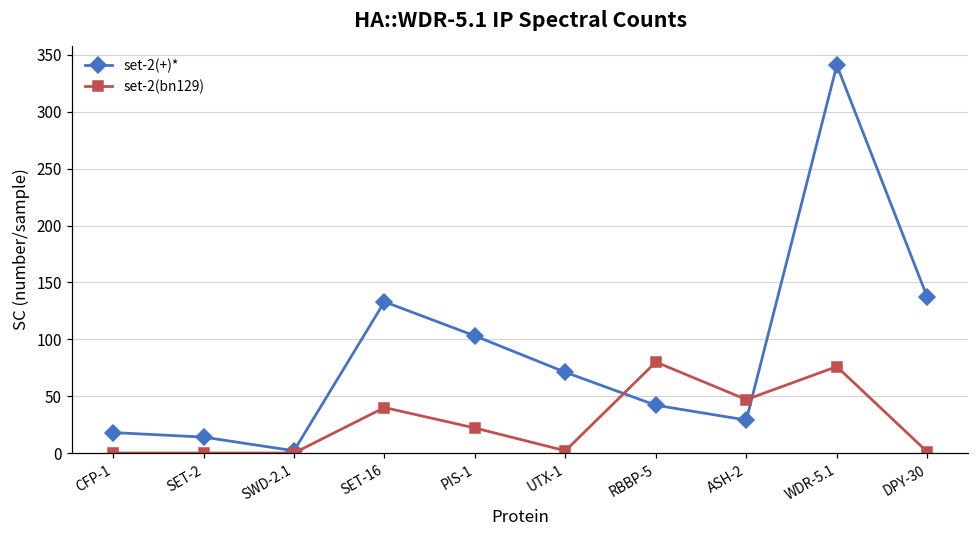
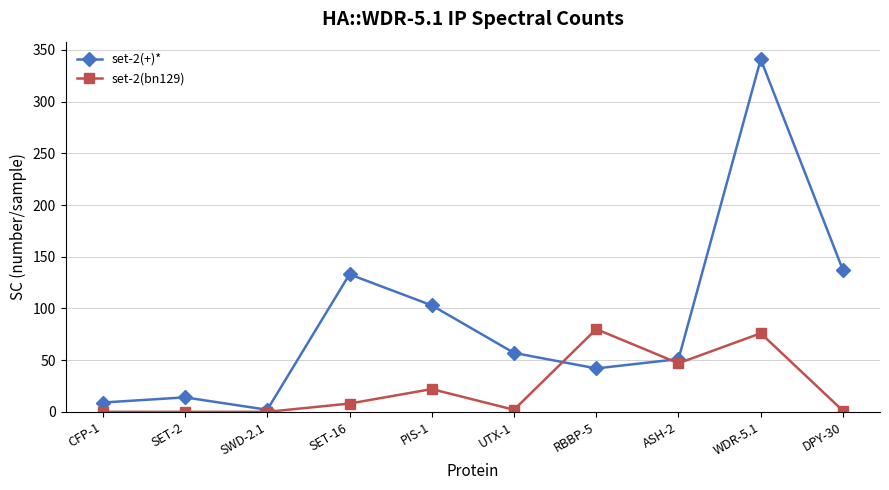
  {
    "set-2(+)*": {
-     "CFP-1": 18,
+     "CFP-1": 9,
      "SET-2": 14,
      "SET-16": 133,
      "PIS-1": 103,
-     "UTX-1": 71,
+     "UTX-1": 57,
      "RBBP-5": 42,
-     "ASH-2": 29,
+     "ASH-2": 51,
      "WDR-5.1": 341,
      "DPY-30": 137
    },
    "set-2(bn129)": {
      "CFP-1": 0,
      "SET-2": 0,
-     "SET-16": 40,
+     "SET-16": 8,
      "PIS-1": 22,
      "UTX-1": 2,
      "RBBP-5": 80,
      "ASH-2": 47,
      "WDR-5.1": 76,
      "DPY-30": 1
    }
  }
